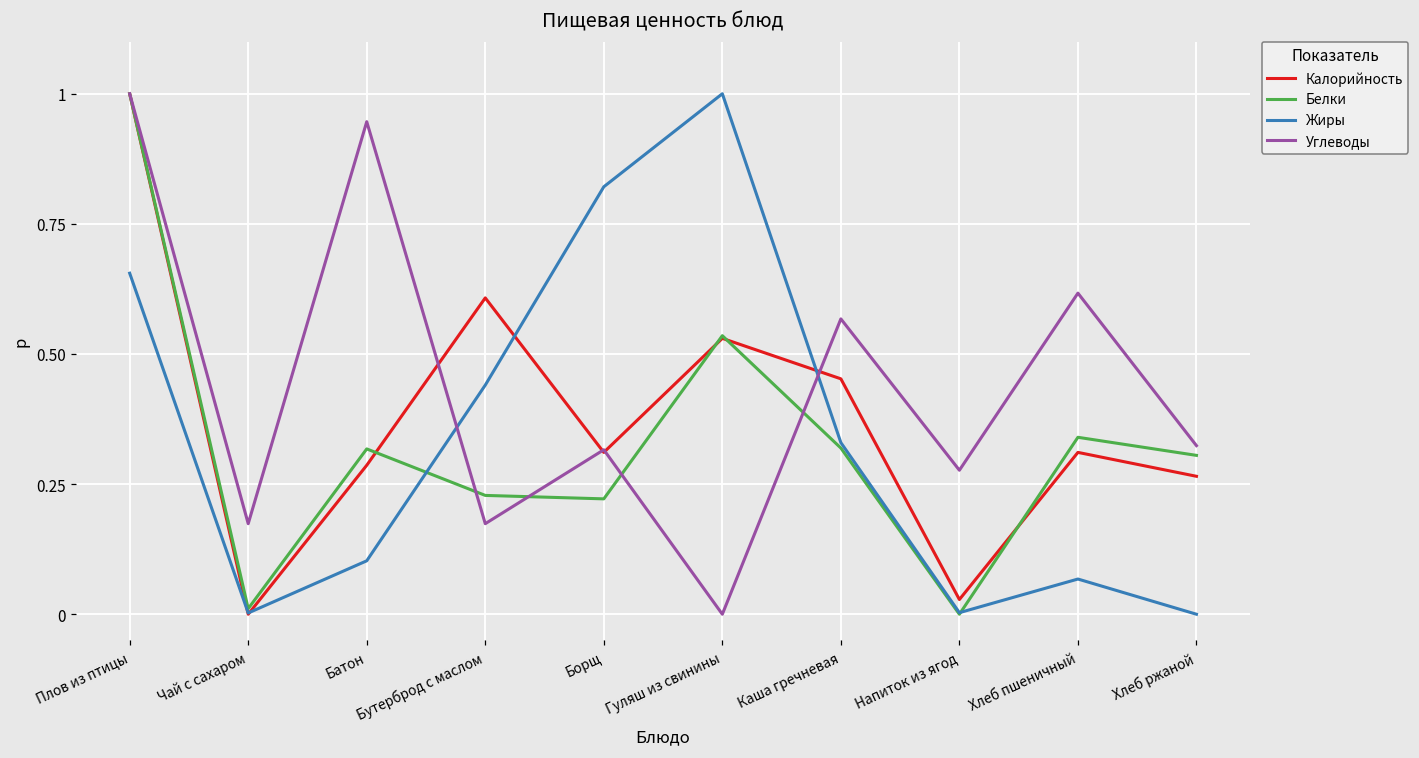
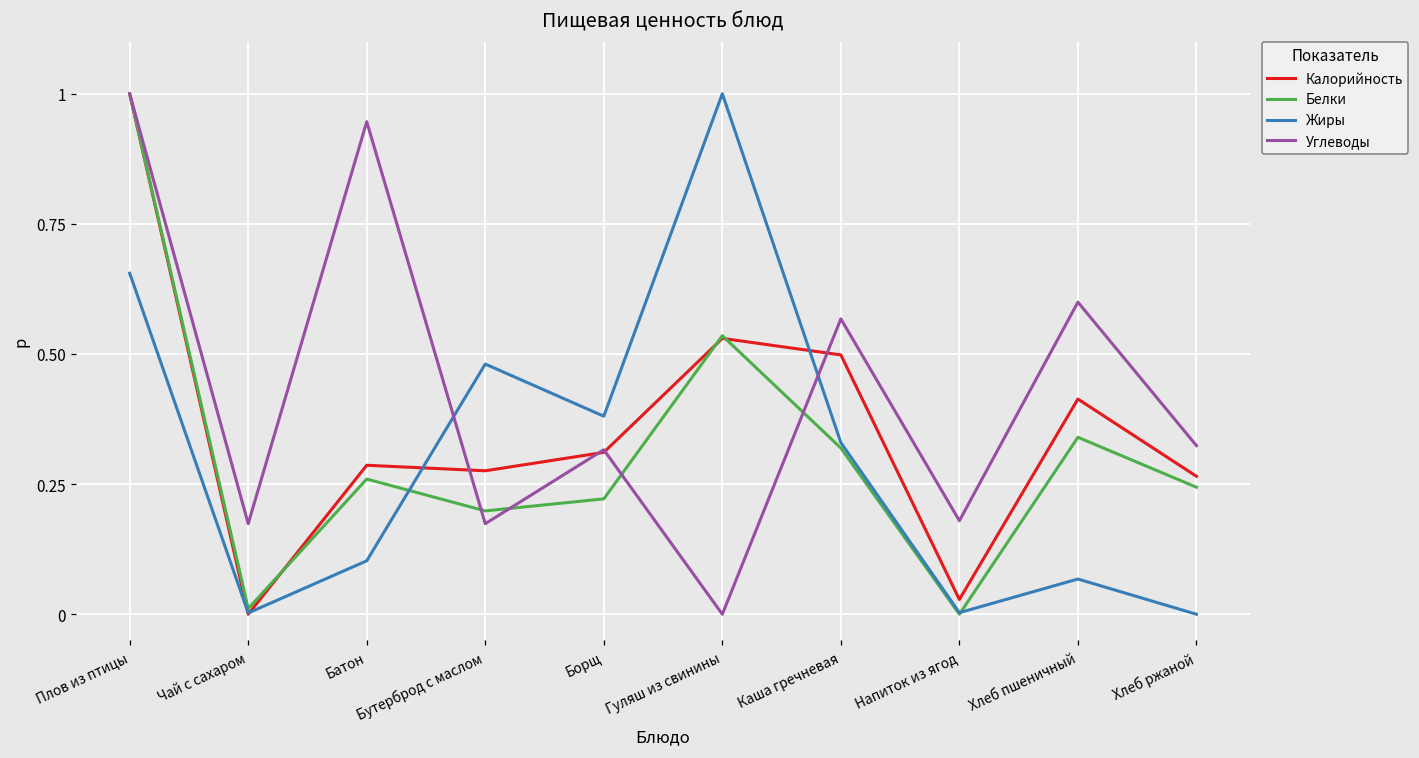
  {
    "Калорийность": {
      "Батон": 0.29,
-     "Бутерброд с маслом": 0.61,
-     "Каша гречневая": 0.45,
+     "Бутерброд с маслом": 0.28,
+     "Каша гречневая": 0.50,
      "Напиток из ягод": 0.03,
-     "Хлеб пшеничный": 0.31,
+     "Хлеб пшеничный": 0.41,
      "Хлеб ржаной": 0.27
    },
    "Белки": {
      "Чай с сахаром": 0.01,
-     "Батон": 0.32,
-     "Бутерброд с маслом": 0.23,
+     "Батон": 0.26,
+     "Бутерброд с маслом": 0.20,
      "Борщ": 0.22,
      "Каша гречневая": 0.32,
      "Хлеб пшеничный": 0.34,
-     "Хлеб ржаной": 0.31
+     "Хлеб ржаной": 0.24
    },
    "Жиры": {
      "Плов из птицы": 0.66,
      "Батон": 0.10,
-     "Бутерброд с маслом": 0.44,
-     "Борщ": 0.82,
+     "Бутерброд с маслом": 0.48,
+     "Борщ": 0.38,
      "Гуляш из свинины": 1.00,
      "Каша гречневая": 0.33,
      "Хлеб пшеничный": 0.07,
      "Хлеб ржаной": 0.00
    },
    "Углеводы": {
      "Чай с сахаром": 0.17,
      "Батон": 0.95,
      "Бутерброд с маслом": 0.17,
      "Гуляш из свинины": 0.00,
      "Каша гречневая": 0.57,
-     "Напиток из ягод": 0.28,
-     "Хлеб пшеничный": 0.62,
+     "Напиток из ягод": 0.18,
+     "Хлеб пшеничный": 0.60,
      "Хлеб ржаной": 0.32
    }
  }
